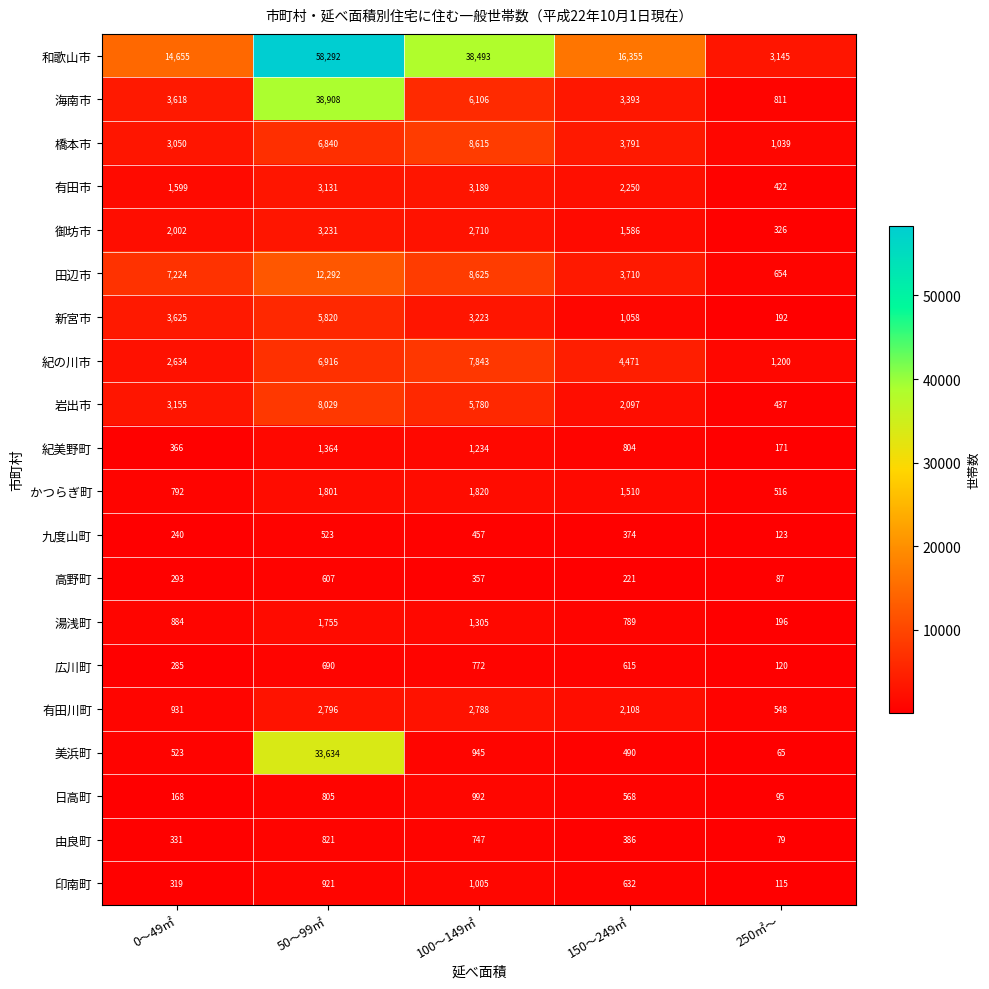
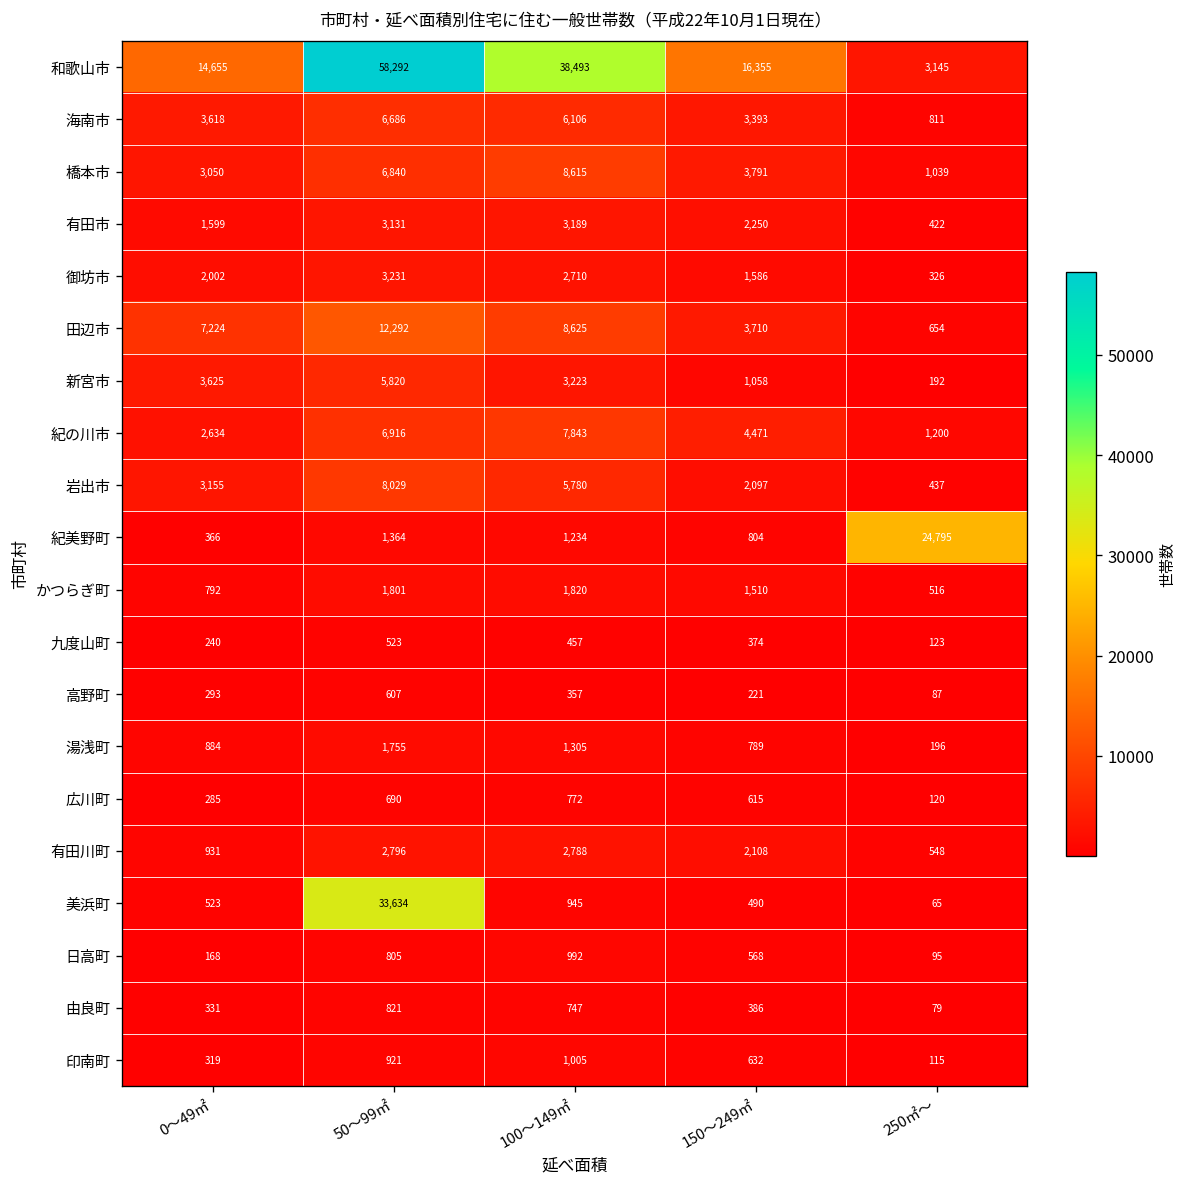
  {
    "和歌山市": {
      "0～49㎡": "14,655",
      "50～99㎡": "58,292",
      "100～149㎡": "38,493",
      "150～249㎡": "16,355",
      "250㎡～": "3,145"
    },
    "海南市": {
      "0～49㎡": "3,618",
-     "50～99㎡": "38,908",
+     "50～99㎡": "6,686",
      "100～149㎡": "6,106",
      "150～249㎡": "3,393",
      "250㎡～": "811"
    },
    "橋本市": {
      "0～49㎡": "3,050",
      "50～99㎡": "6,840",
      "100～149㎡": "8,615",
      "150～249㎡": "3,791",
      "250㎡～": "1,039"
    },
    "有田市": {
      "0～49㎡": "1,599",
      "50～99㎡": "3,131",
      "100～149㎡": "3,189",
      "150～249㎡": "2,250",
      "250㎡～": "422"
    },
    "御坊市": {
      "0～49㎡": "2,002",
      "50～99㎡": "3,231",
      "100～149㎡": "2,710",
      "150～249㎡": "1,586",
      "250㎡～": "326"
    },
    "田辺市": {
      "0～49㎡": "7,224",
      "50～99㎡": "12,292",
      "100～149㎡": "8,625",
      "150～249㎡": "3,710",
      "250㎡～": "654"
    },
    "新宮市": {
      "0～49㎡": "3,625",
      "50～99㎡": "5,820",
      "100～149㎡": "3,223",
      "150～249㎡": "1,058",
      "250㎡～": "192"
    },
    "紀の川市": {
      "0～49㎡": "2,634",
      "50～99㎡": "6,916",
      "100～149㎡": "7,843",
      "150～249㎡": "4,471",
      "250㎡～": "1,200"
    },
    "岩出市": {
      "0～49㎡": "3,155",
      "50～99㎡": "8,029",
      "100～149㎡": "5,780",
      "150～249㎡": "2,097",
      "250㎡～": "437"
    },
    "紀美野町": {
      "0～49㎡": "366",
      "50～99㎡": "1,364",
      "100～149㎡": "1,234",
      "150～249㎡": "804",
-     "250㎡～": "171"
+     "250㎡～": "24,795"
    },
    "かつらぎ町": {
      "0～49㎡": "792",
      "50～99㎡": "1,801",
      "100～149㎡": "1,820",
      "150～249㎡": "1,510",
      "250㎡～": "516"
    },
    "九度山町": {
      "0～49㎡": "240",
      "50～99㎡": "523",
      "100～149㎡": "457",
      "150～249㎡": "374",
      "250㎡～": "123"
    },
    "高野町": {
      "0～49㎡": "293",
      "50～99㎡": "607",
      "100～149㎡": "357",
      "150～249㎡": "221",
      "250㎡～": "87"
    },
    "湯浅町": {
      "0～49㎡": "884",
      "50～99㎡": "1,755",
      "100～149㎡": "1,305",
      "150～249㎡": "789",
      "250㎡～": "196"
    },
    "広川町": {
      "0～49㎡": "285",
      "50～99㎡": "690",
      "100～149㎡": "772",
      "150～249㎡": "615",
      "250㎡～": "120"
    },
    "有田川町": {
      "0～49㎡": "931",
      "50～99㎡": "2,796",
      "100～149㎡": "2,788",
      "150～249㎡": "2,108",
      "250㎡～": "548"
    },
    "美浜町": {
      "0～49㎡": "523",
      "50～99㎡": "33,634",
      "100～149㎡": "945",
      "150～249㎡": "490",
      "250㎡～": "65"
    },
    "日高町": {
      "0～49㎡": "168",
      "50～99㎡": "805",
      "100～149㎡": "992",
      "150～249㎡": "568",
      "250㎡～": "95"
    },
    "由良町": {
      "0～49㎡": "331",
      "50～99㎡": "821",
      "100～149㎡": "747",
      "150～249㎡": "386",
      "250㎡～": "79"
    },
    "印南町": {
      "0～49㎡": "319",
      "50～99㎡": "921",
      "100～149㎡": "1,005",
      "150～249㎡": "632",
      "250㎡～": "115"
    }
  }
